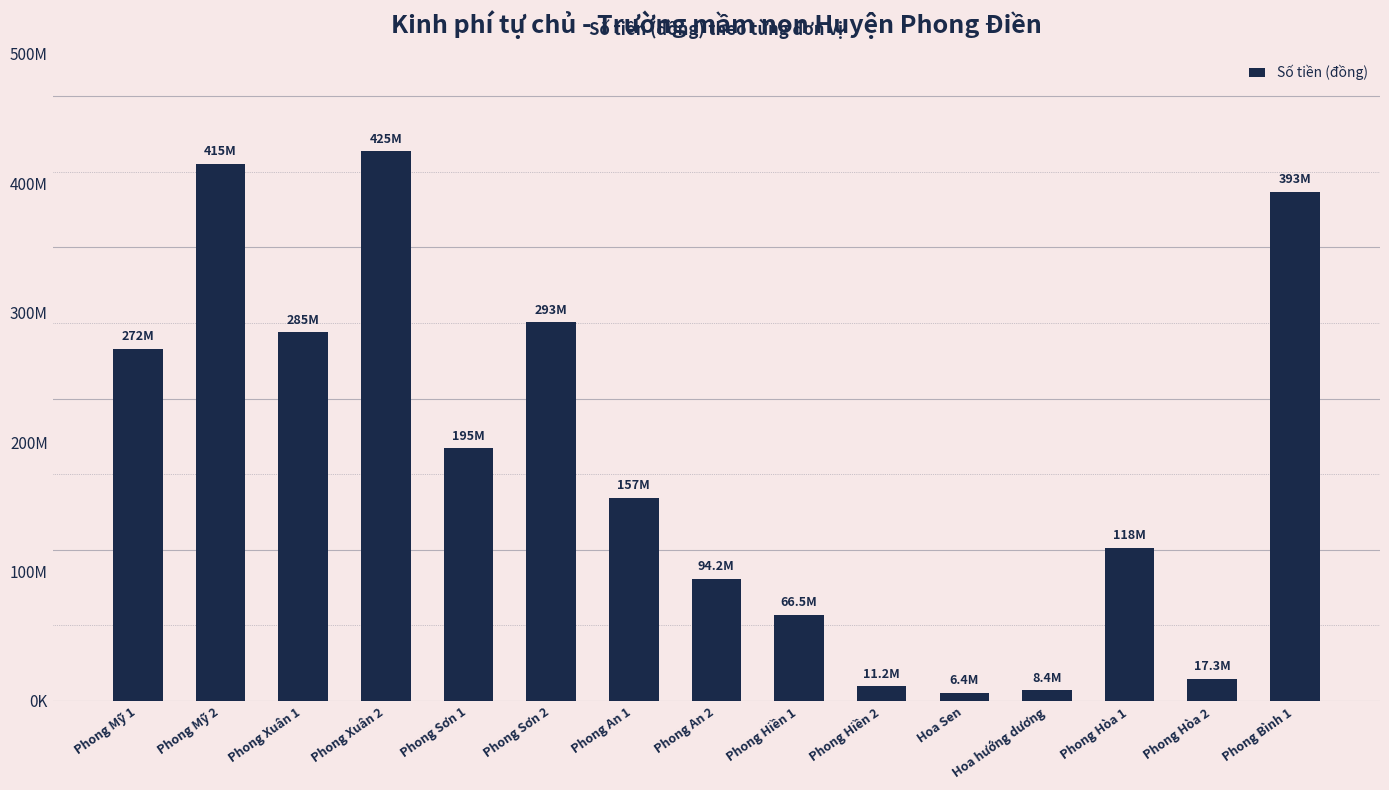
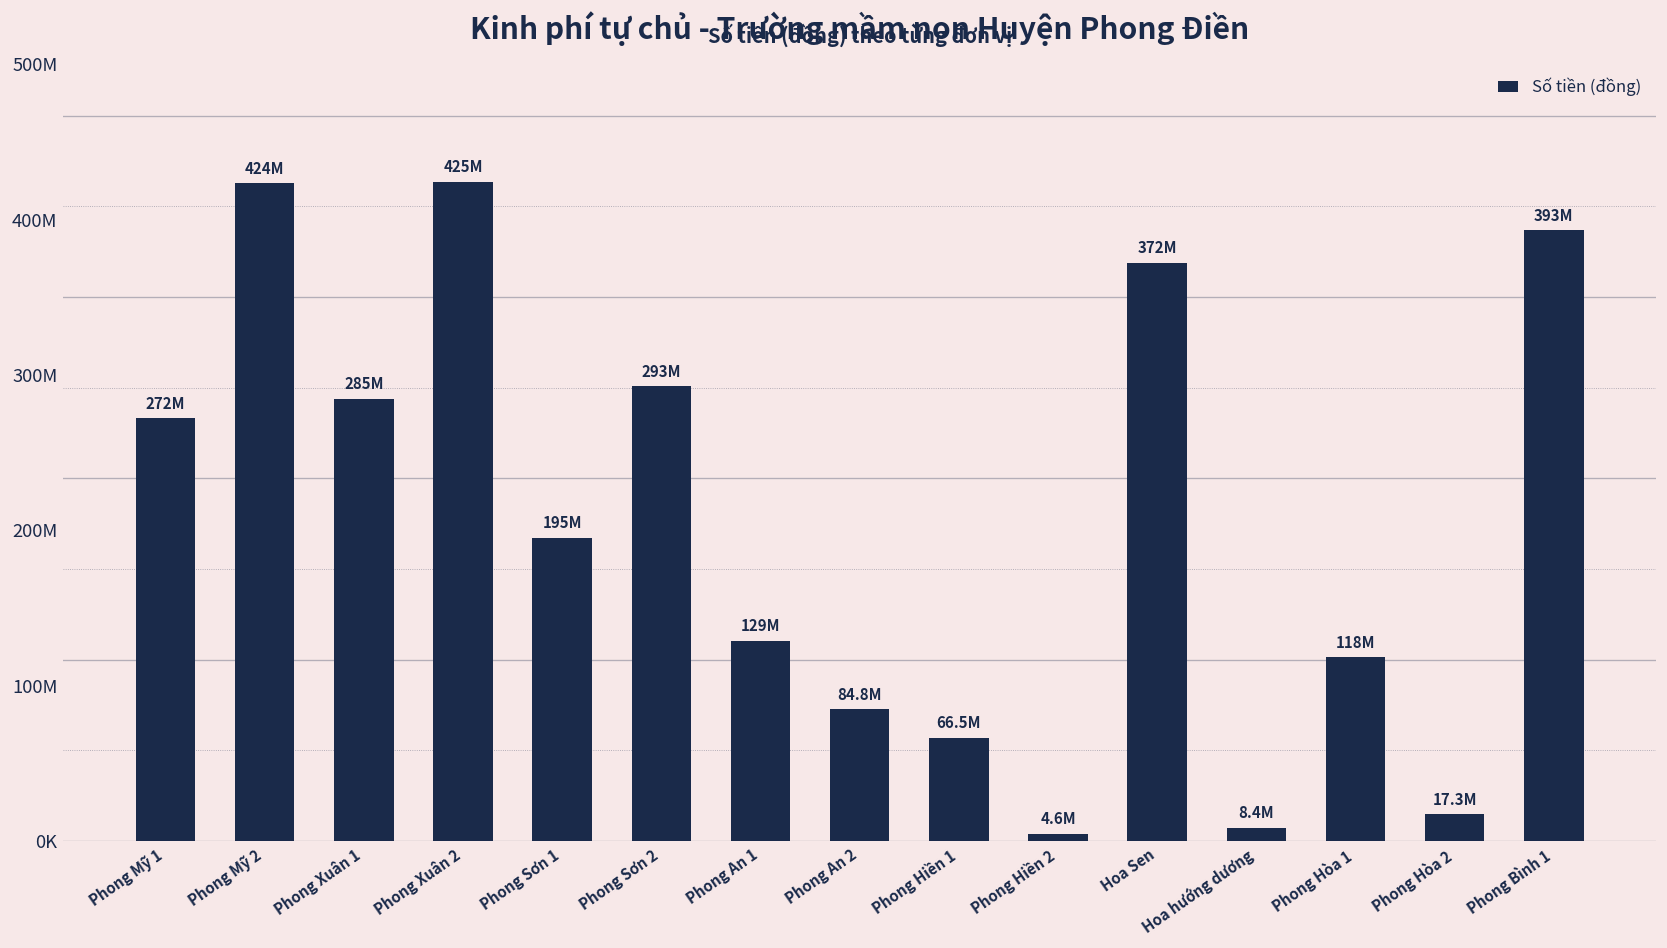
  {
    "Phong Mỹ 1": "272M",
-   "Phong Mỹ 2": "415M",
+   "Phong Mỹ 2": "424M",
    "Phong Xuân 1": "285M",
    "Phong Xuân 2": "425M",
    "Phong Sơn 1": "195M",
    "Phong Sơn 2": "293M",
-   "Phong An 1": "157M",
-   "Phong An 2": "94.2M",
+   "Phong An 1": "129M",
+   "Phong An 2": "84.8M",
    "Phong Hiền 1": "66.5M",
-   "Phong Hiền 2": "11.2M",
-   "Hoa Sen": "6.4M",
+   "Phong Hiền 2": "4.6M",
+   "Hoa Sen": "372M",
    "Hoa hướng dương": "8.4M",
    "Phong Hòa 1": "118M",
    "Phong Hòa 2": "17.3M",
    "Phong Bình 1": "393M"
  }
